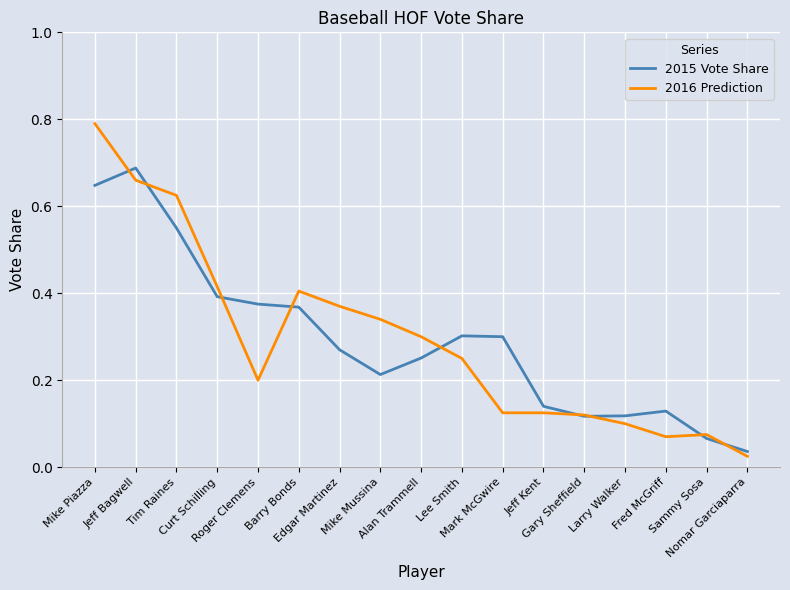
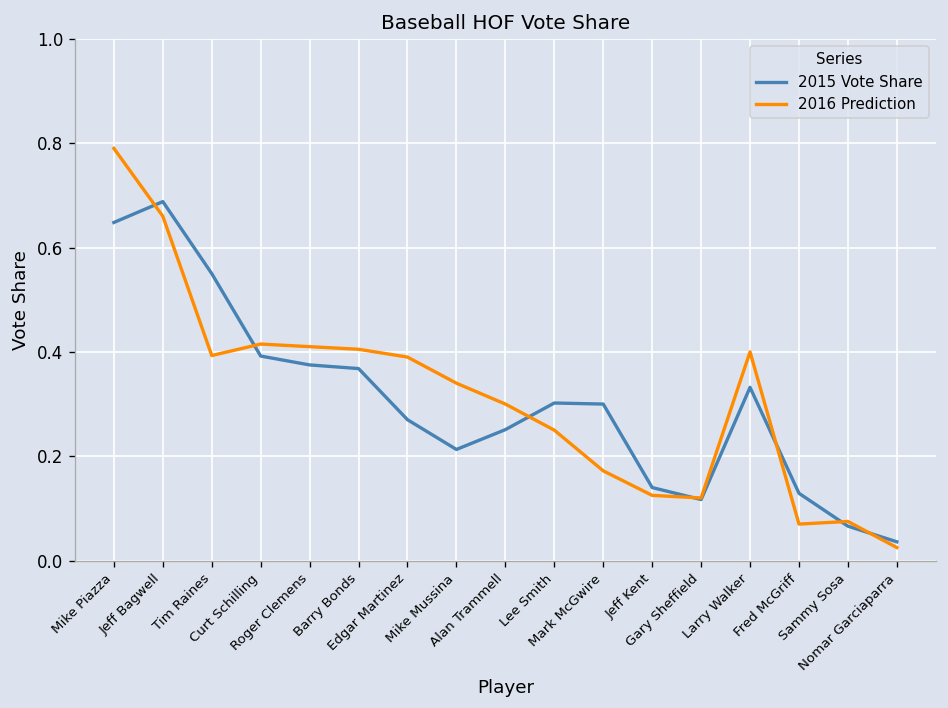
  {
    "2015 Vote Share": {
      "Mike Piazza": 0.65,
      "Jeff Bagwell": 0.69,
      "Tim Raines": 0.55,
      "Curt Schilling": 0.39,
      "Roger Clemens": 0.38,
      "Barry Bonds": 0.37,
      "Edgar Martinez": 0.27,
      "Mike Mussina": 0.21,
      "Alan Trammell": 0.25,
      "Lee Smith": 0.30,
      "Mark McGwire": 0.30,
      "Jeff Kent": 0.14,
-     "Larry Walker": 0.12,
+     "Larry Walker": 0.33,
      "Fred McGriff": 0.13,
      "Sammy Sosa": 0.07,
      "Nomar Garciaparra": 0.04
    },
    "2016 Prediction": {
      "Mike Piazza": 0.79,
      "Jeff Bagwell": 0.66,
-     "Tim Raines": 0.63,
+     "Tim Raines": 0.39,
      "Curt Schilling": 0.42,
-     "Roger Clemens": 0.20,
+     "Roger Clemens": 0.41,
      "Barry Bonds": 0.41,
-     "Edgar Martinez": 0.37,
+     "Edgar Martinez": 0.39,
      "Mike Mussina": 0.34,
      "Alan Trammell": 0.30,
      "Lee Smith": 0.25,
-     "Mark McGwire": 0.13,
+     "Mark McGwire": 0.17,
      "Jeff Kent": 0.13,
-     "Larry Walker": 0.1,
+     "Larry Walker": 0.4,
      "Fred McGriff": 0.07,
      "Sammy Sosa": 0.08,
      "Nomar Garciaparra": 0.03
    }
  }
